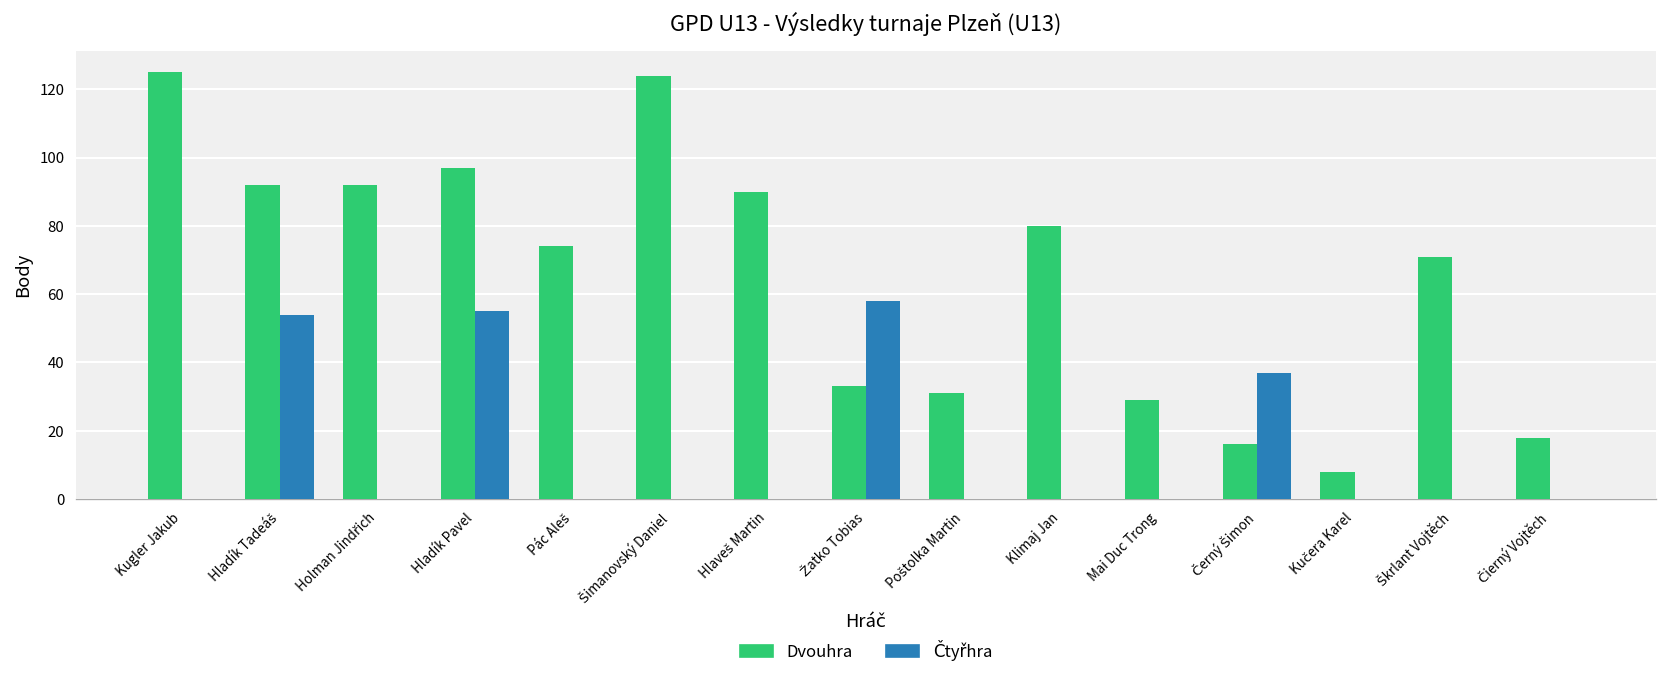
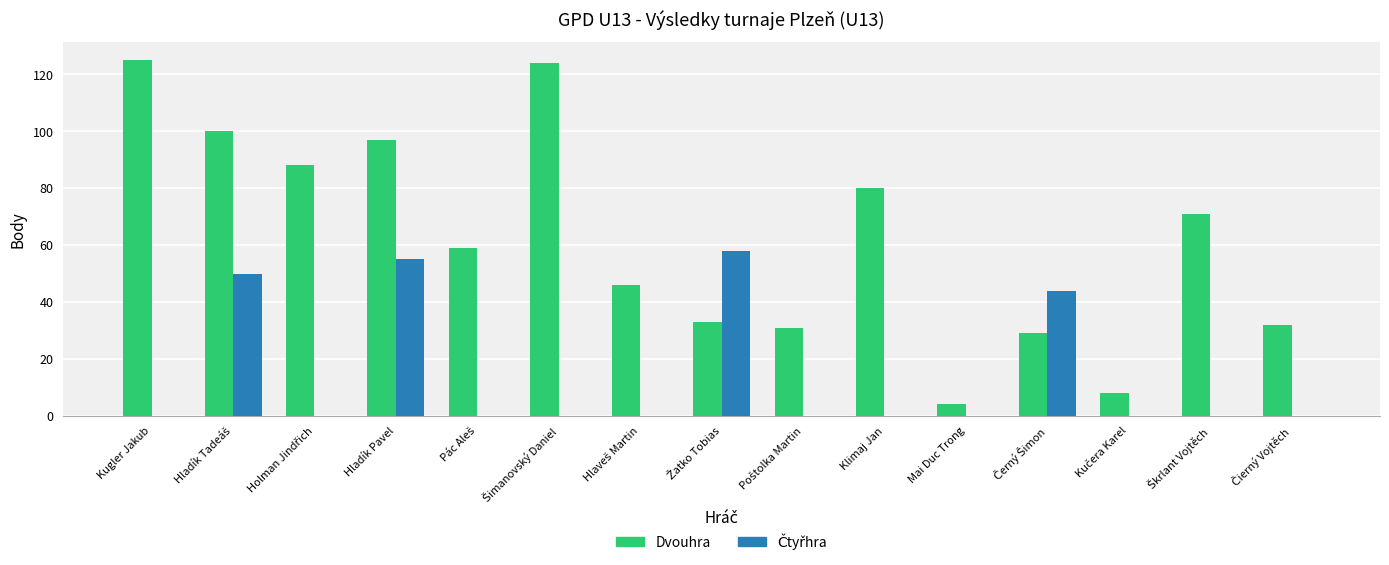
  {
    "Dvouhra": {
      "Kugler Jakub": 125,
-     "Hladík Tadeáš": 92,
-     "Holman Jindřich": 92,
+     "Hladík Tadeáš": 100,
+     "Holman Jindřich": 88,
      "Hladík Pavel": 97,
-     "Pác Aleš": 74,
+     "Pác Aleš": 59,
      "Šimanovský Daniel": 124,
-     "Hlaveš Martin": 90,
+     "Hlaveš Martin": 46,
      "Žatko Tobias": 33,
      "Poštolka Martin": 31,
      "Klimaj Jan": 80,
-     "Mai Duc Trong": 29,
-     "Černý Šimon": 16,
+     "Mai Duc Trong": 4,
+     "Černý Šimon": 29,
      "Kučera Karel": 8,
      "Škrlant Vojtěch": 71,
-     "Čierný Vojtěch": 18
+     "Čierný Vojtěch": 32
    },
    "Čtyřhra": {
      "Kugler Jakub": 0,
-     "Hladík Tadeáš": 54,
+     "Hladík Tadeáš": 50,
      "Holman Jindřich": 0,
      "Hladík Pavel": 55,
      "Pác Aleš": 0,
      "Šimanovský Daniel": 0,
      "Hlaveš Martin": 0,
      "Žatko Tobias": 58,
      "Poštolka Martin": 0,
      "Klimaj Jan": 0,
      "Mai Duc Trong": 0,
-     "Černý Šimon": 37,
+     "Černý Šimon": 44,
      "Kučera Karel": 0,
      "Škrlant Vojtěch": 0,
      "Čierný Vojtěch": 0
    }
  }
